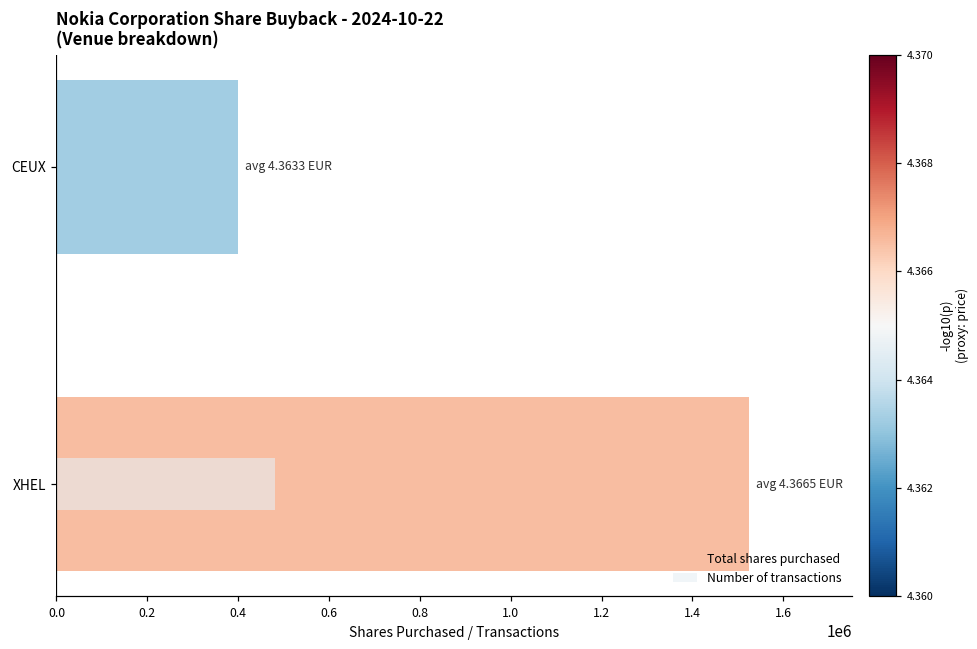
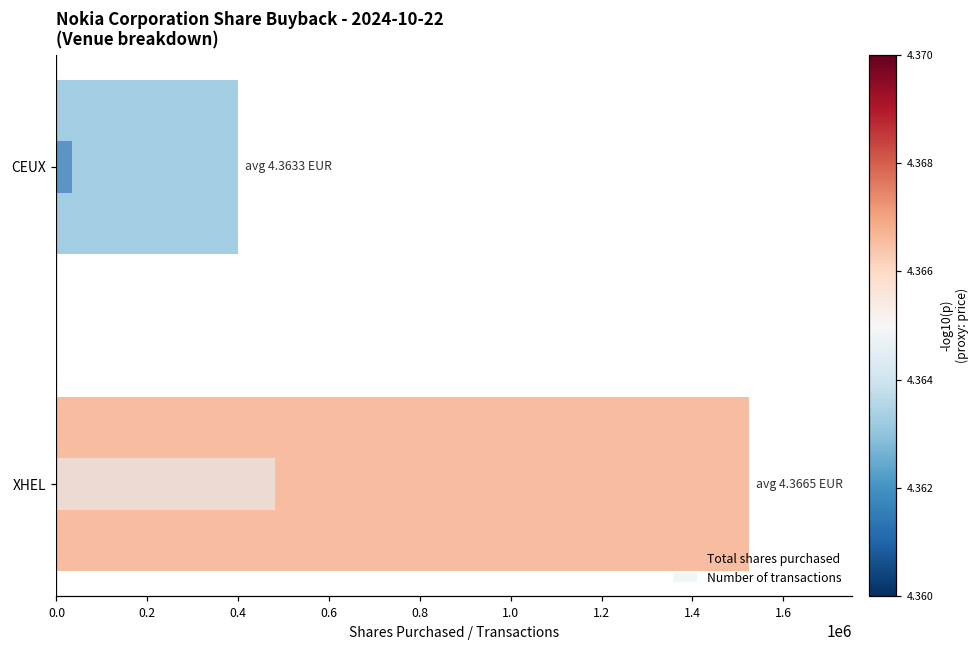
  {
    "Number of transactions": {
-     "CEUX": 0
+     "CEUX": 30000
    }
  }
